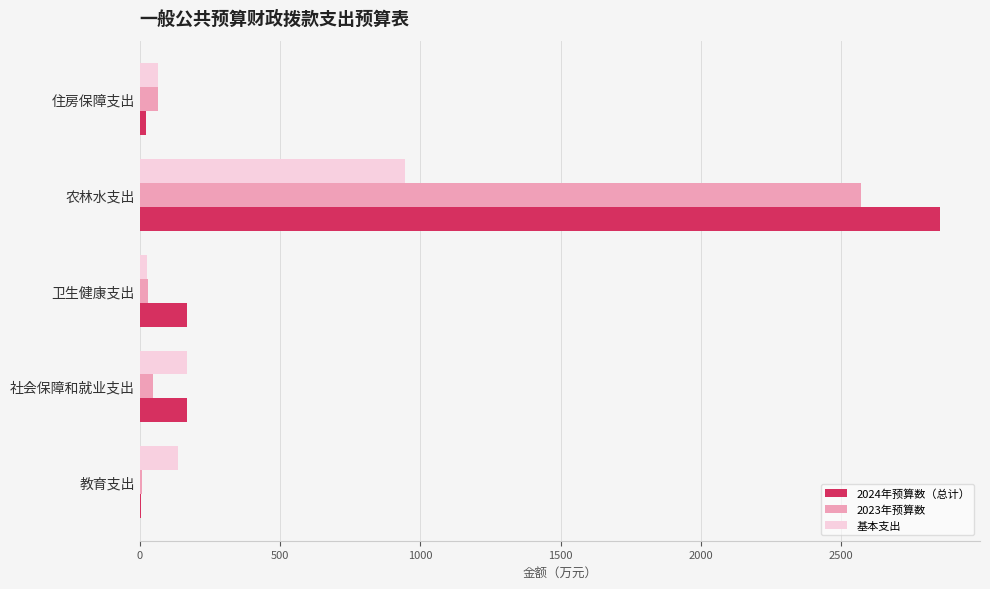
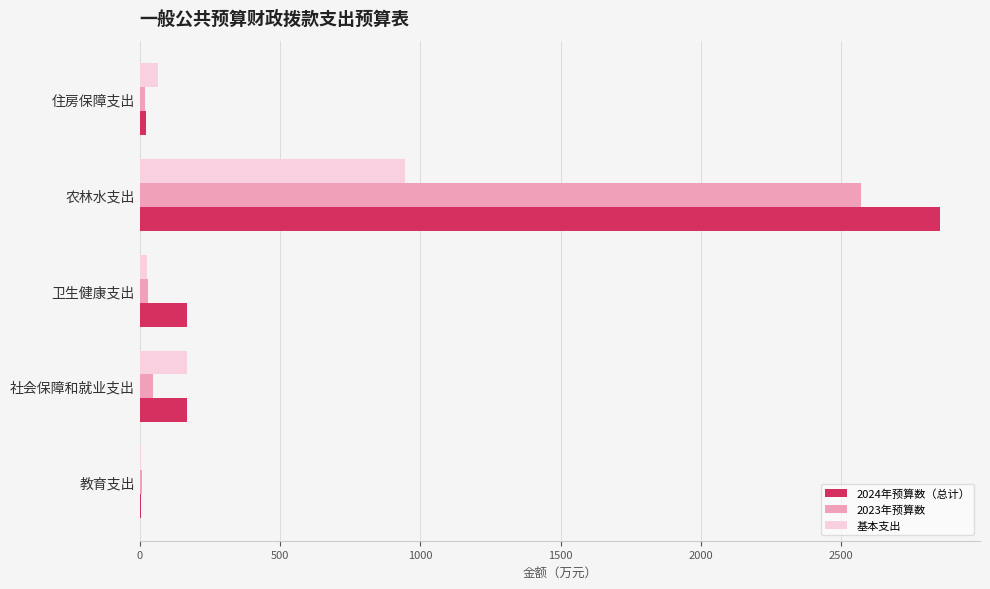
  {
    "2024年预算数（总计）": {
      "住房保障支出": 20,
      "农林水支出": 2850,
      "卫生健康支出": 170,
      "社会保障和就业支出": 170
    },
    "2023年预算数": {
-     "住房保障支出": 60,
+     "住房保障支出": 20,
      "农林水支出": 2570,
      "卫生健康支出": 30,
      "社会保障和就业支出": 50
    },
    "基本支出": {
      "住房保障支出": 60,
      "农林水支出": 940,
      "卫生健康支出": 30,
      "社会保障和就业支出": 170,
-     "教育支出": 130
+     "教育支出": 10
    }
  }
